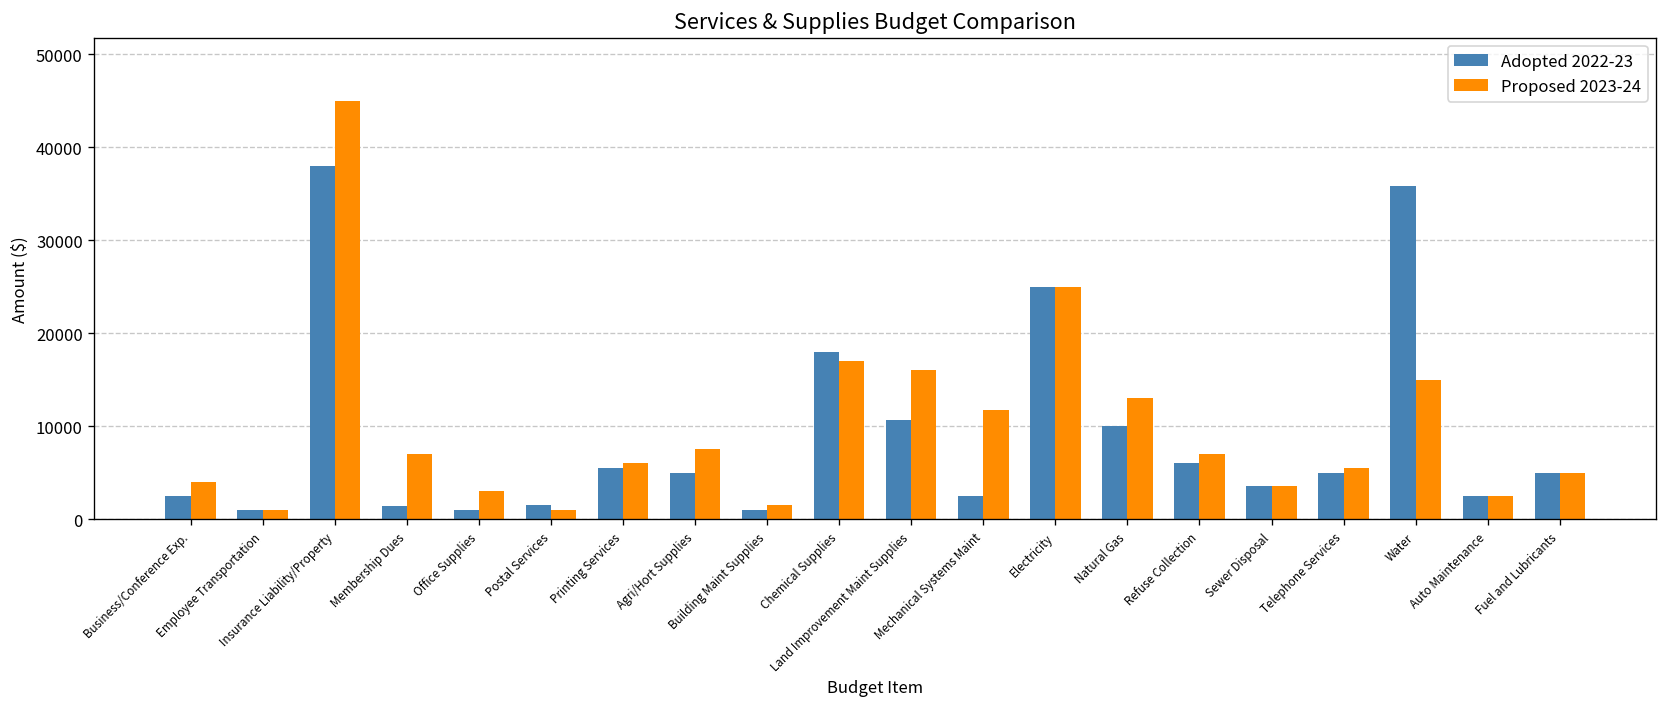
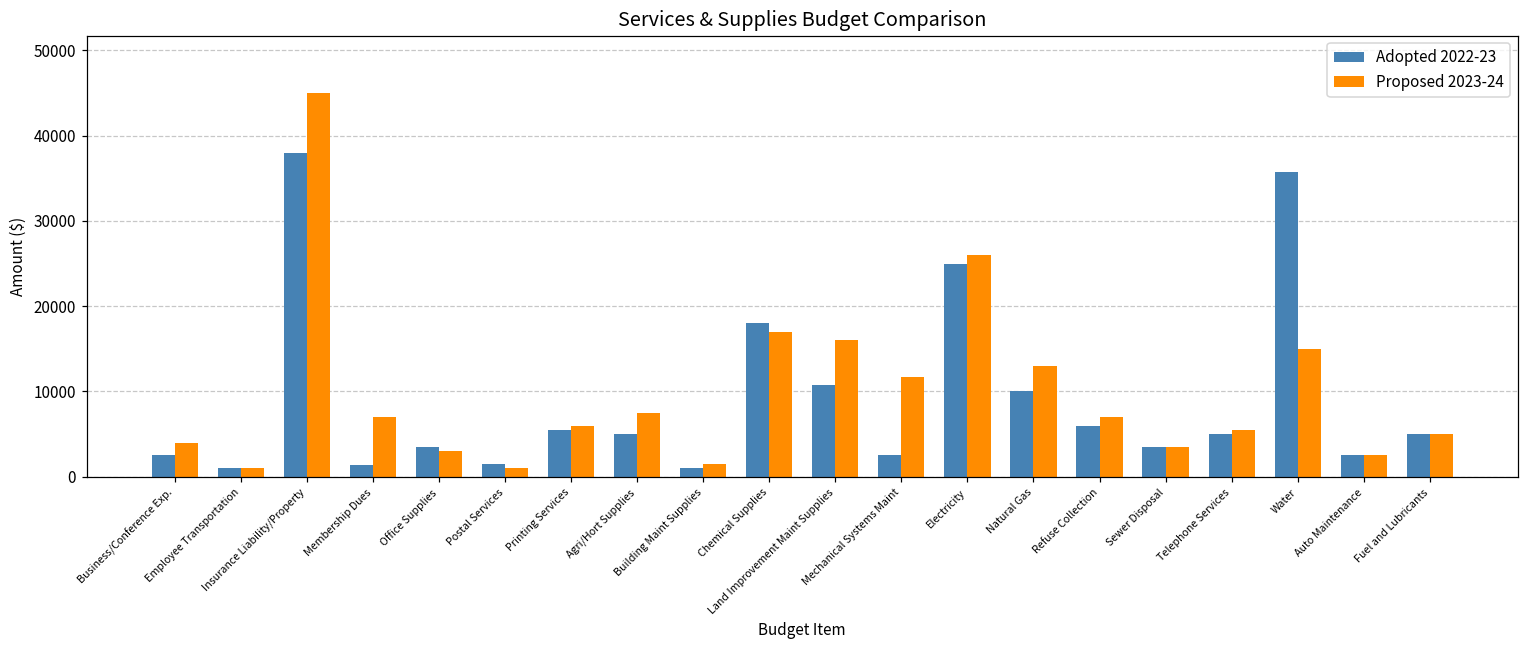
  {
    "Adopted 2022-23": {
      "Business/Conference Exp.": 3000,
      "Employee Transportation": 1000,
      "Insurance Liability/Property": 38000,
      "Membership Dues": 1000,
-     "Office Supplies": 1000,
+     "Office Supplies": 4000,
      "Postal Services": 2000,
      "Printing Services": 6000,
      "Agri/Hort Supplies": 5000,
      "Building Maint Supplies": 1000,
      "Chemical Supplies": 18000,
      "Land Improvement Maint Supplies": 11000,
      "Mechanical Systems Maint": 3000,
      "Electricity": 25000,
      "Natural Gas": 10000,
      "Refuse Collection": 6000,
      "Sewer Disposal": 4000,
      "Telephone Services": 5000,
      "Water": 36000,
      "Auto Maintenance": 3000,
      "Fuel and Lubricants": 5000
    },
    "Proposed 2023-24": {
      "Business/Conference Exp.": 4000,
      "Employee Transportation": 1000,
      "Insurance Liability/Property": 45000,
      "Membership Dues": 7000,
      "Office Supplies": 3000,
      "Postal Services": 1000,
      "Printing Services": 6000,
      "Agri/Hort Supplies": 8000,
      "Building Maint Supplies": 2000,
      "Chemical Supplies": 17000,
      "Land Improvement Maint Supplies": 16000,
      "Mechanical Systems Maint": 12000,
-     "Electricity": 25000,
+     "Electricity": 26000,
      "Natural Gas": 13000,
      "Refuse Collection": 7000,
      "Sewer Disposal": 4000,
      "Telephone Services": 6000,
      "Water": 15000,
      "Auto Maintenance": 3000,
      "Fuel and Lubricants": 5000
    }
  }
